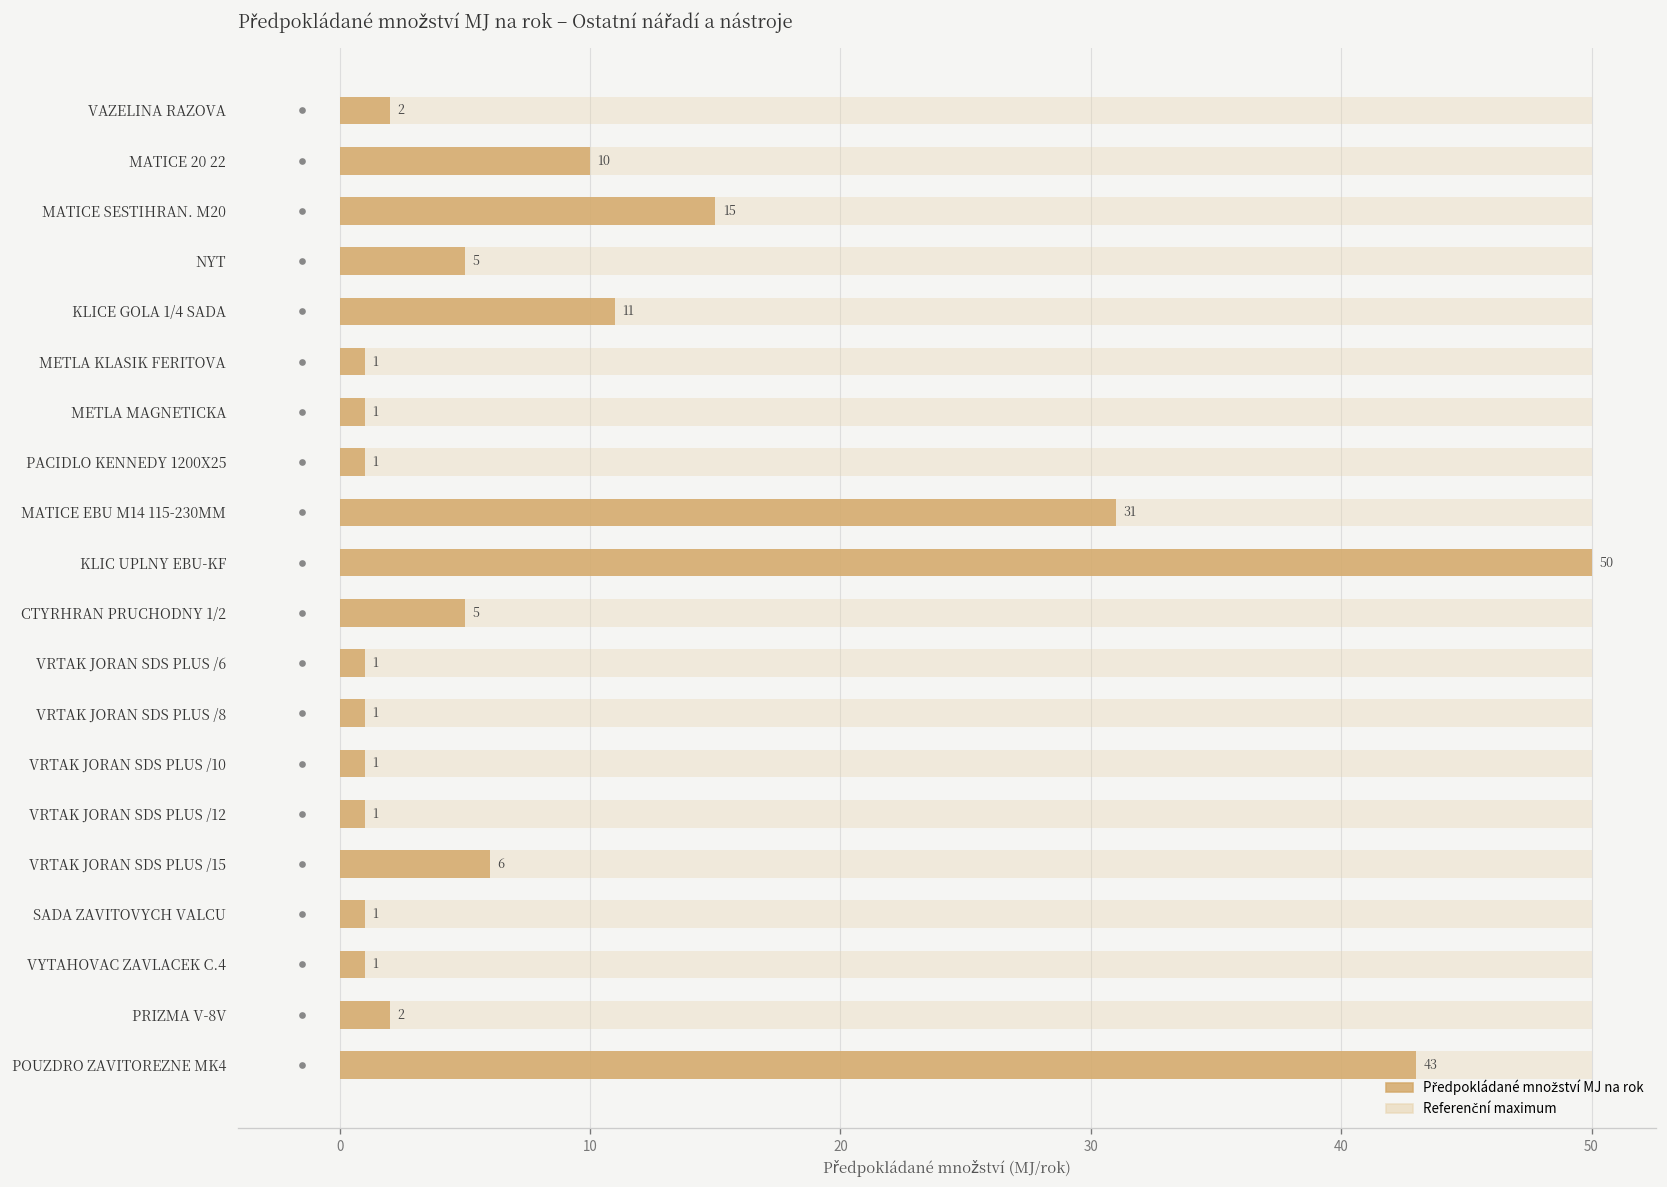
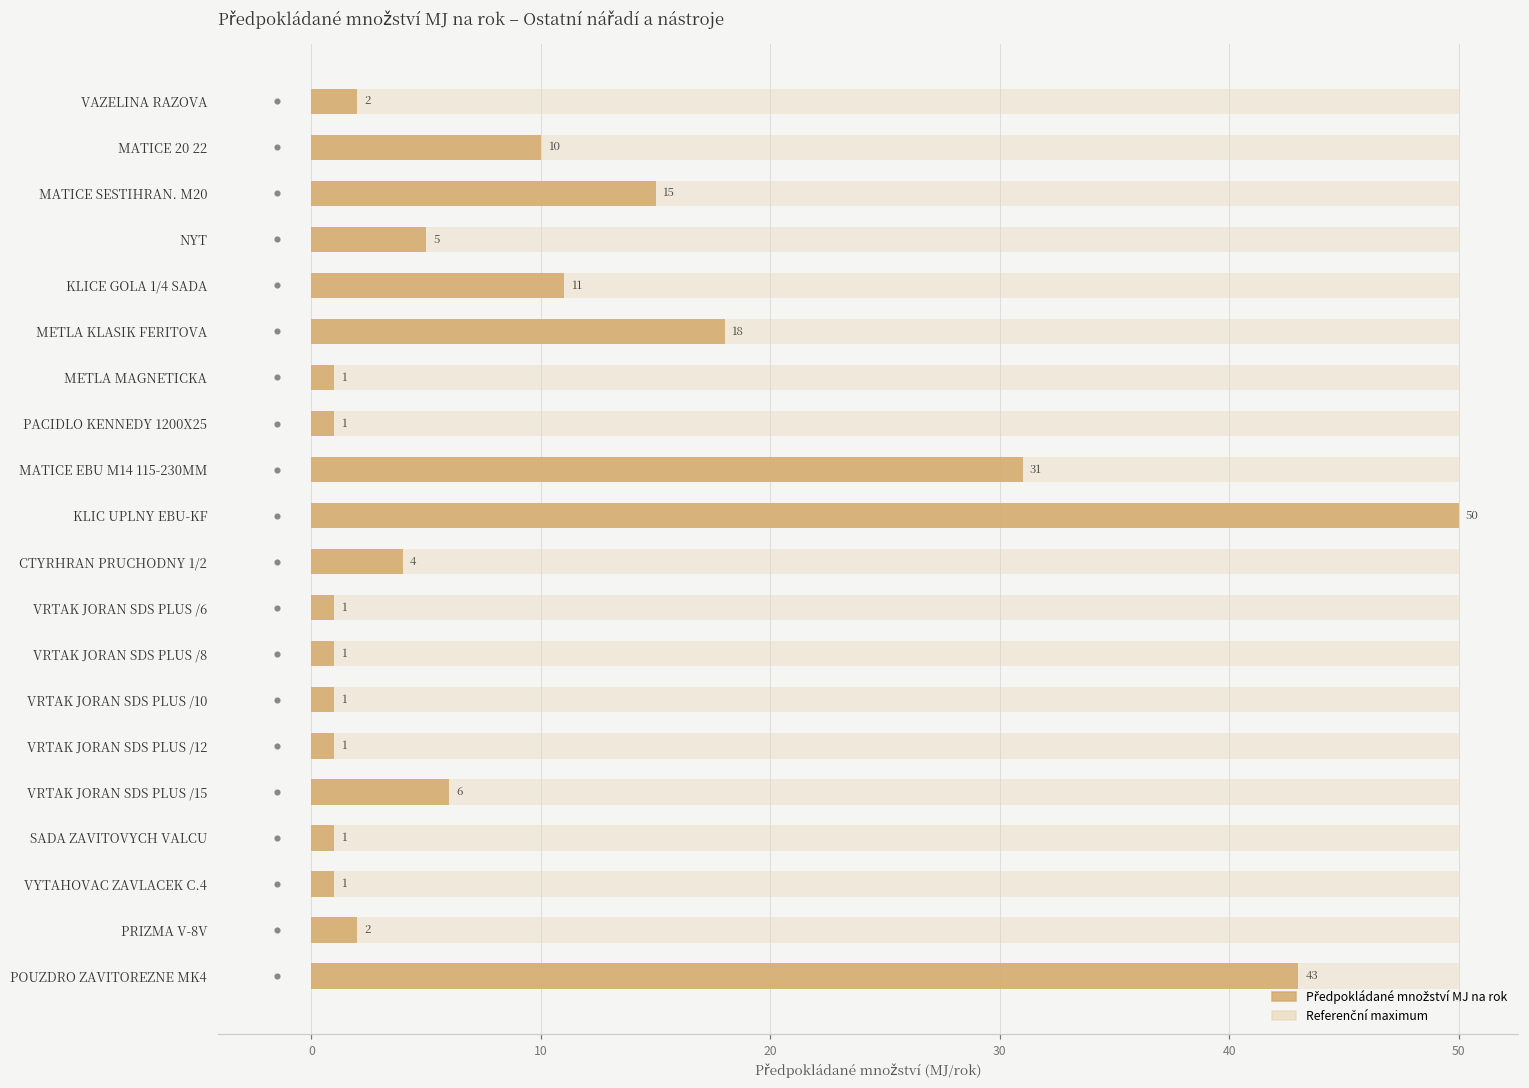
  {
    "Předpokládané množství MJ na rok": {
-     "METLA KLASIK FERITOVA": 1,
+     "METLA KLASIK FERITOVA": 18,
      "KLIC UPLNY EBU-KF": 50,
-     "CTYRHRAN PRUCHODNY 1/2": 5
+     "CTYRHRAN PRUCHODNY 1/2": 4
    }
  }
